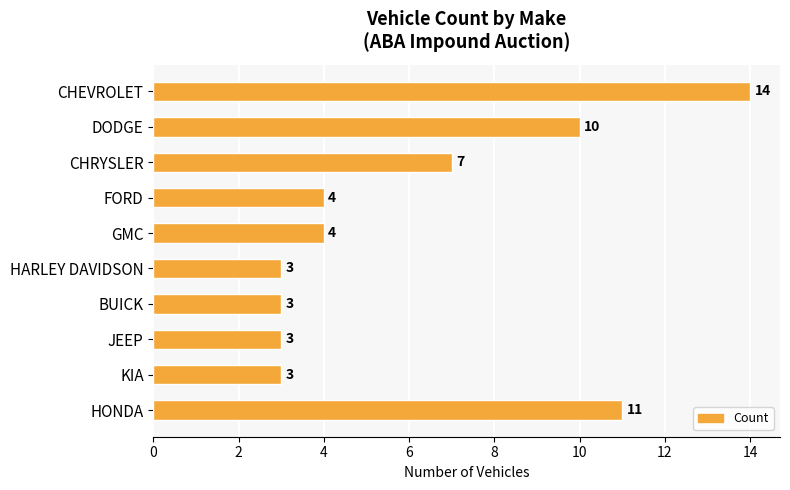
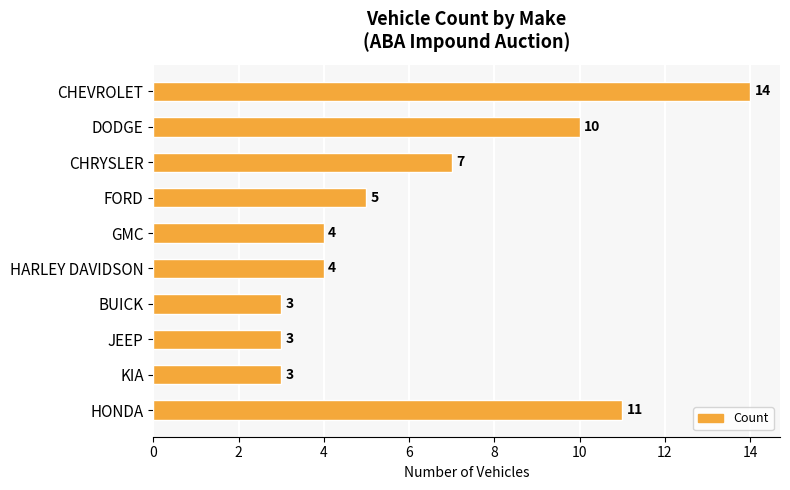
  {
    "CHEVROLET": 14,
    "DODGE": 10,
    "CHRYSLER": 7,
-   "FORD": 4,
+   "FORD": 5,
    "GMC": 4,
-   "HARLEY DAVIDSON": 3,
+   "HARLEY DAVIDSON": 4,
    "BUICK": 3,
    "JEEP": 3,
    "KIA": 3,
    "HONDA": 11
  }
